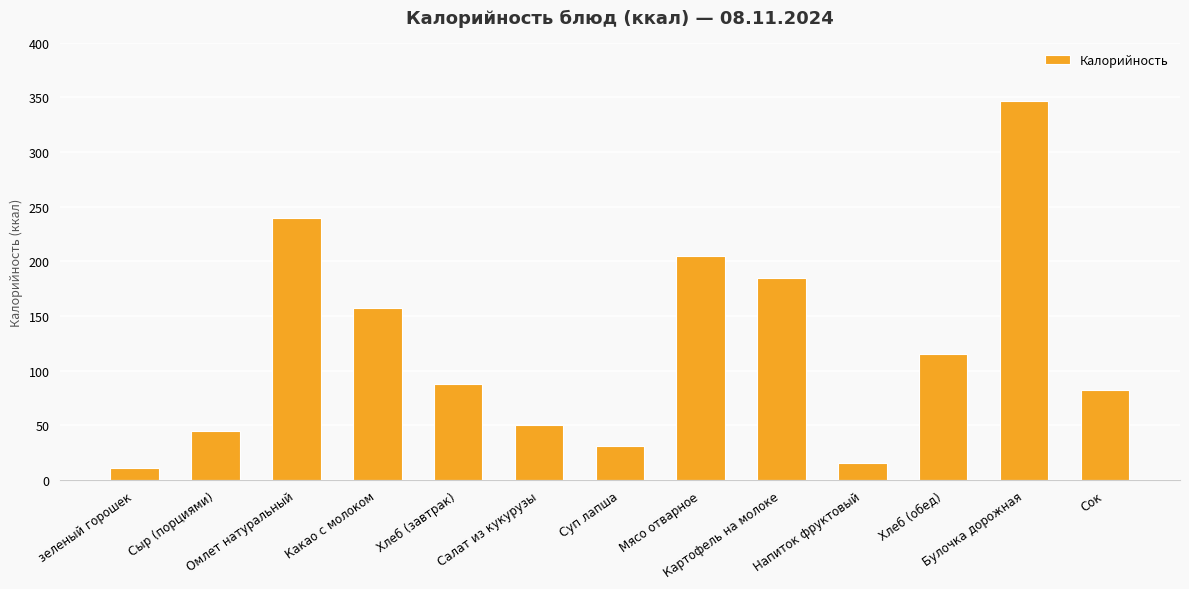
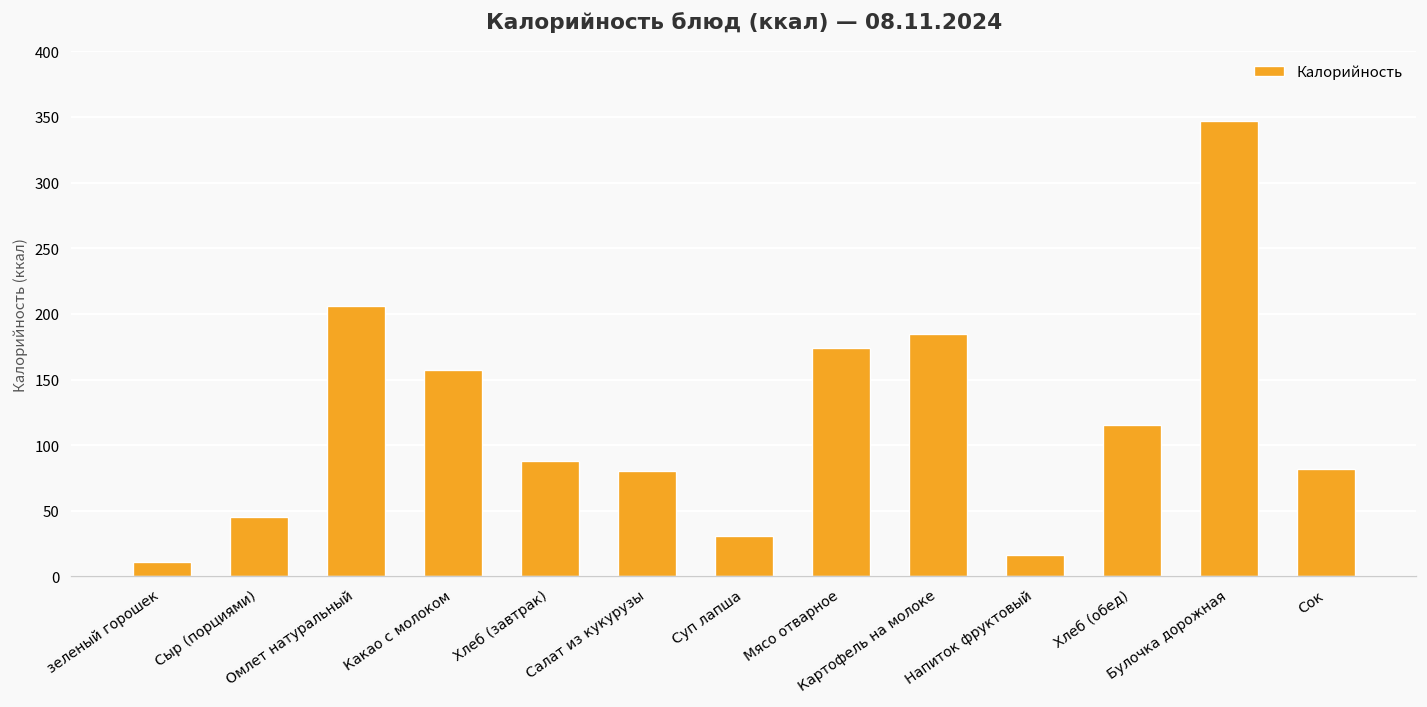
  {
    "зеленый горошек": 11,
    "Сыр (порциями)": 45,
-   "Омлет натуральный": 240,
+   "Омлет натуральный": 206,
    "Какао с молоком": 157,
    "Хлеб (завтрак)": 88,
-   "Салат из кукурузы": 50,
+   "Салат из кукурузы": 80,
    "Суп лапша": 31,
-   "Мясо отварное": 205,
+   "Мясо отварное": 174,
    "Картофель на молоке": 185,
    "Напиток фруктовый": 16,
    "Хлеб (обед)": 115,
    "Булочка дорожная": 347,
    "Сок": 82
  }
